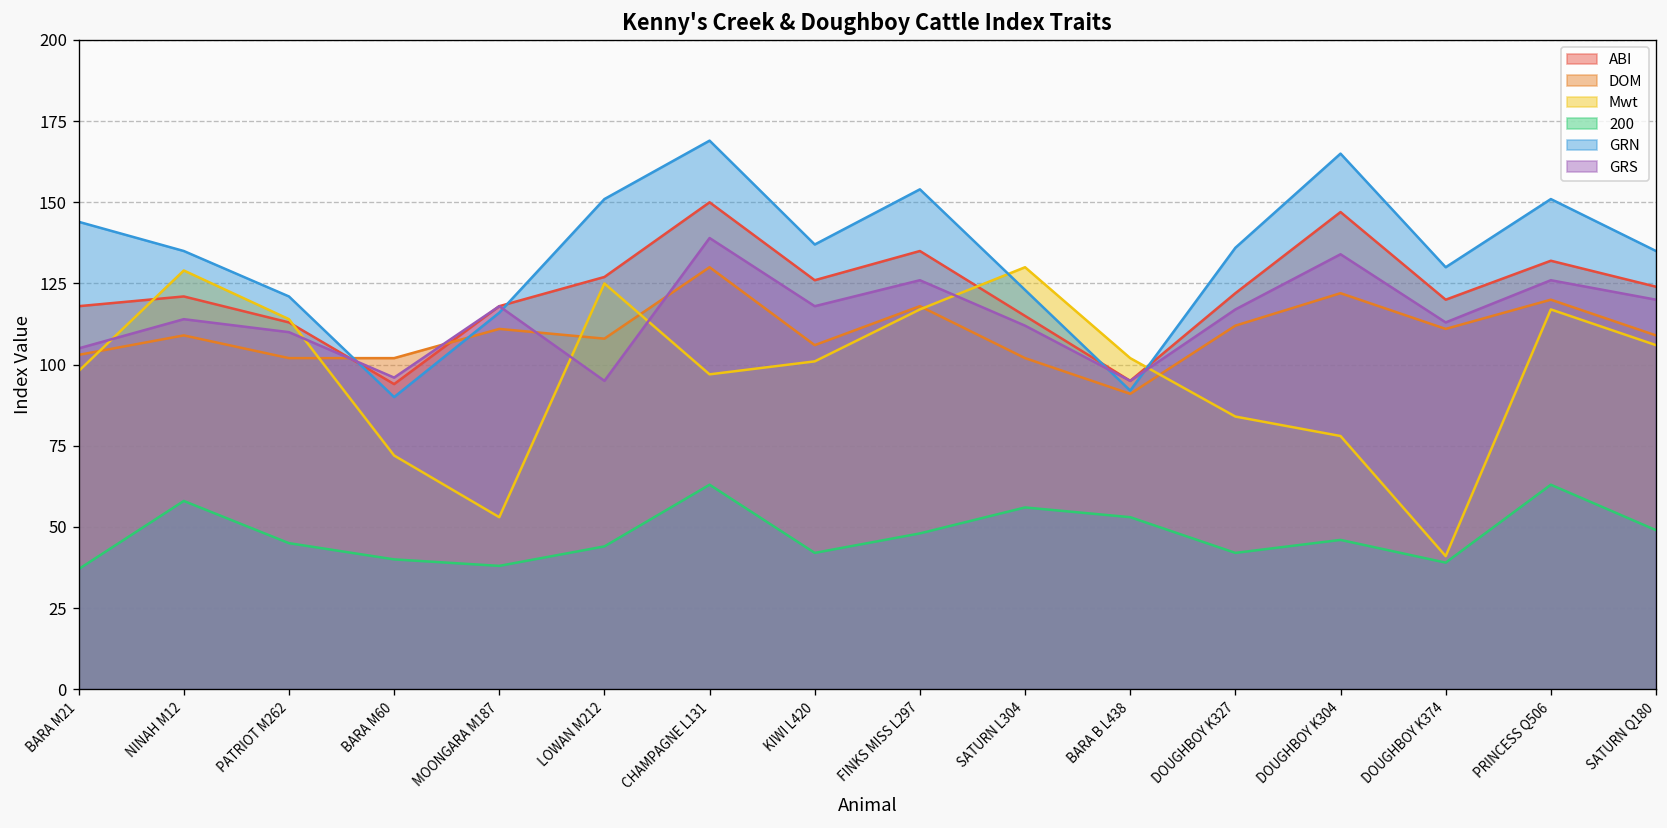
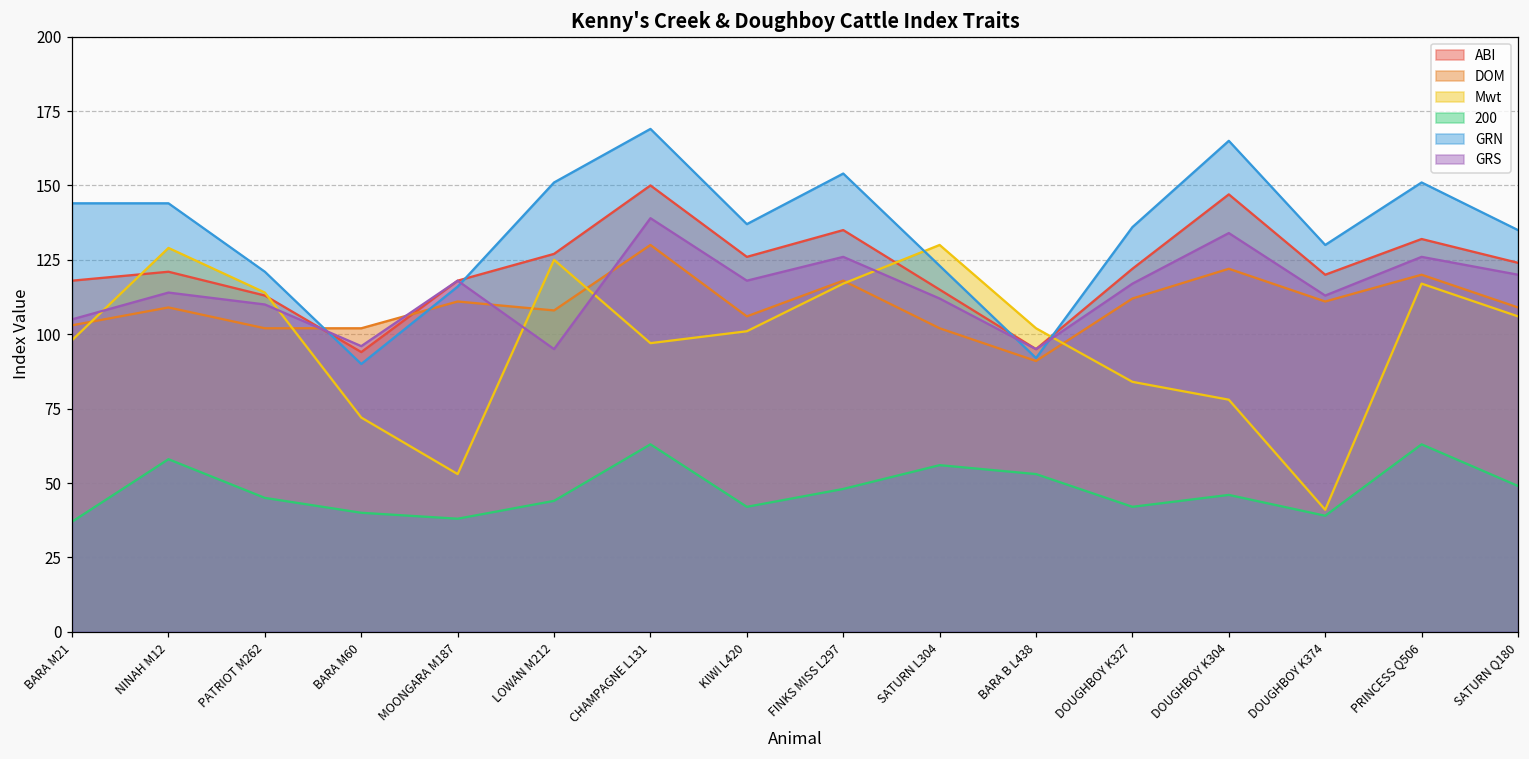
  {
    "200": {
      "BARA M21": 37,
      "NINAH M12": 58,
      "PATRIOT M262": 45,
      "BARA M60": 40,
      "MOONGARA M187": 38,
      "LOWAN M212": 44,
      "CHAMPAGNE L131": 63,
      "KIWI L420": 42,
      "FINKS MISS L297": 48,
      "SATURN L304": 56,
      "BARA B L438": 53,
      "DOUGHBOY K327": 42,
      "DOUGHBOY K304": 46,
      "DOUGHBOY K374": 39,
      "PRINCESS Q506": 63,
      "SATURN Q180": 49
    },
    "GRN": {
      "BARA M21": 144,
-     "NINAH M12": 135,
+     "NINAH M12": 144,
      "PATRIOT M262": 121,
      "BARA M60": 90,
      "MOONGARA M187": 116,
      "LOWAN M212": 151,
      "CHAMPAGNE L131": 169,
      "KIWI L420": 137,
      "FINKS MISS L297": 154,
      "SATURN L304": 123,
      "BARA B L438": 92,
      "DOUGHBOY K327": 136,
      "DOUGHBOY K304": 165,
      "DOUGHBOY K374": 130,
      "PRINCESS Q506": 151,
      "SATURN Q180": 135
    },
    "GRS": {
      "BARA M21": 105,
      "NINAH M12": 114,
      "PATRIOT M262": 110,
      "BARA M60": 96,
      "LOWAN M212": 95,
      "CHAMPAGNE L131": 139,
      "KIWI L420": 118,
      "FINKS MISS L297": 126,
      "SATURN L304": 112,
      "DOUGHBOY K327": 117,
      "DOUGHBOY K304": 134,
      "DOUGHBOY K374": 113,
      "PRINCESS Q506": 126,
      "SATURN Q180": 120
    }
  }
